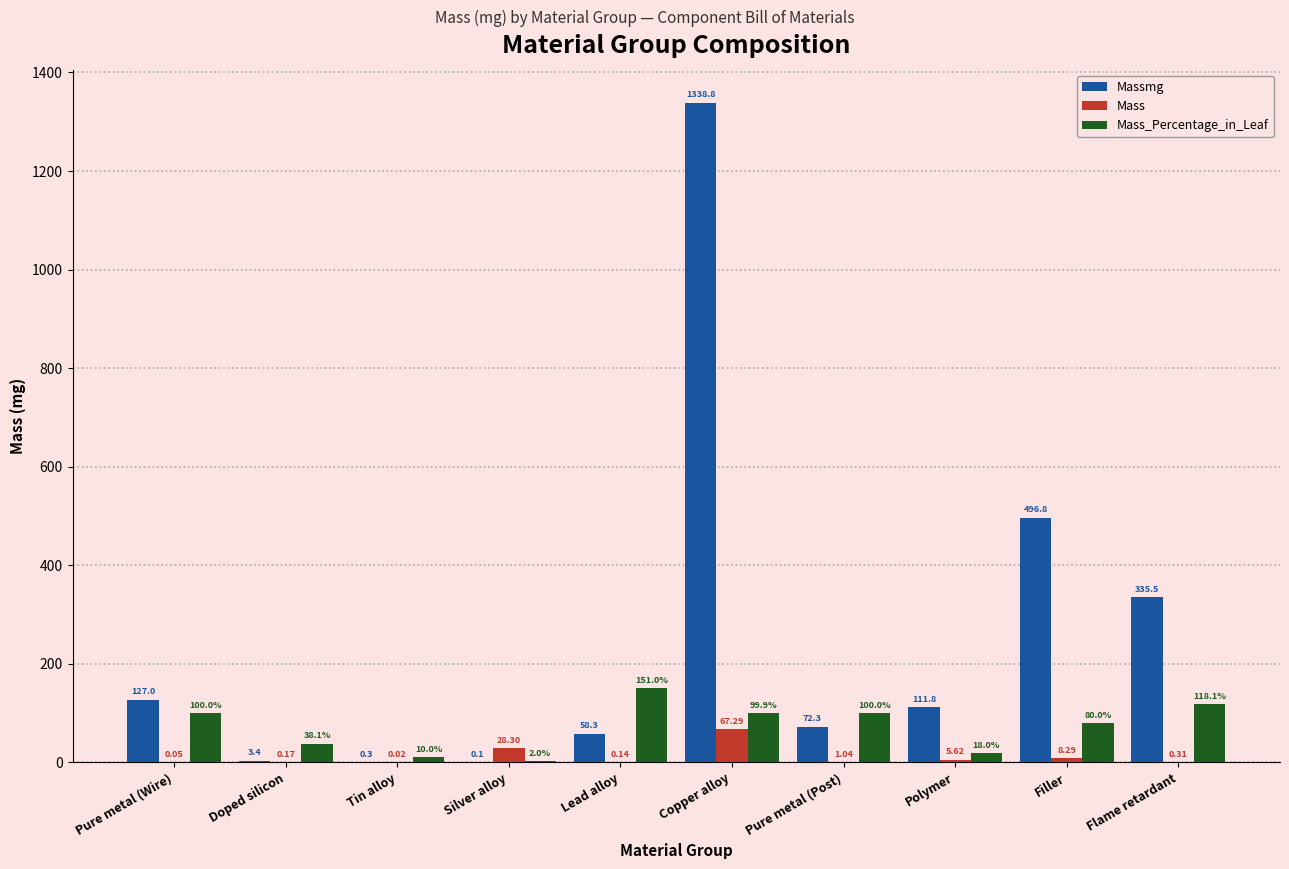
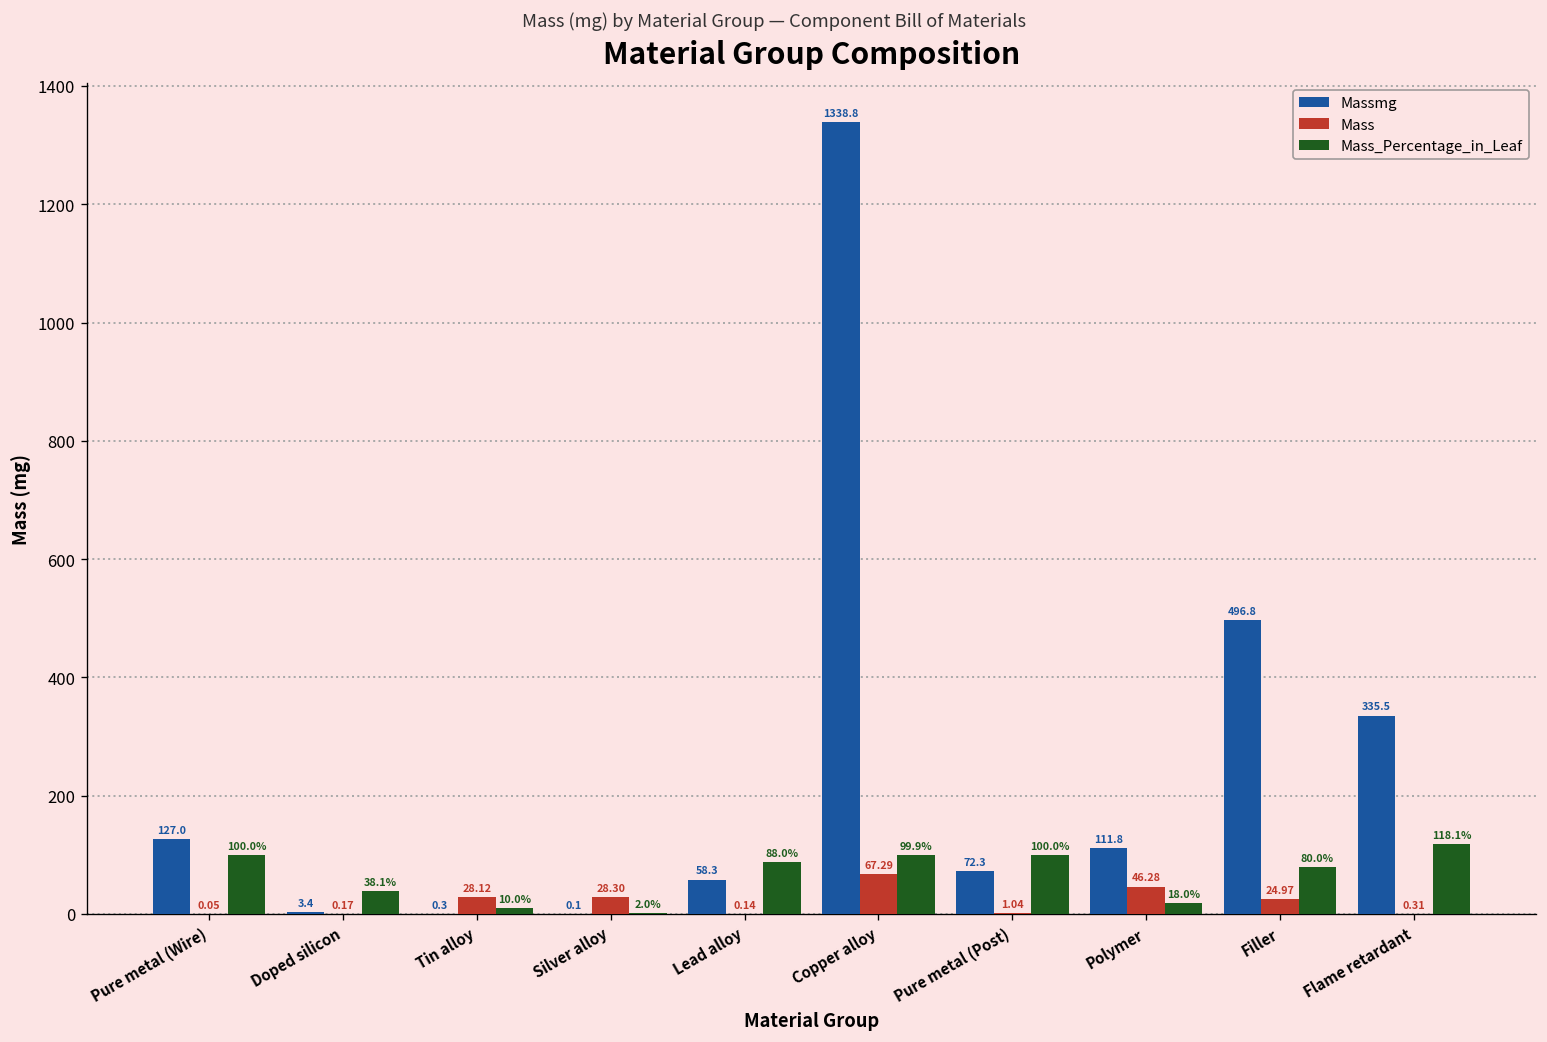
  {
    "Massmg": {
      "Pure metal (Wire)": "127.0",
      "Doped silicon": "3.4",
      "Tin alloy": "0.3",
      "Silver alloy": "0.1",
      "Lead alloy": "58.3",
      "Copper alloy": "1338.8",
      "Pure metal (Post)": "72.3",
      "Polymer": "111.8",
      "Filler": "496.8",
      "Flame retardant": "335.5"
    },
    "Mass": {
      "Pure metal (Wire)": "0.05",
      "Doped silicon": "0.17",
-     "Tin alloy": "0.02",
+     "Tin alloy": "28.12",
      "Silver alloy": "28.30",
      "Lead alloy": "0.14",
      "Copper alloy": "67.29",
      "Pure metal (Post)": "1.04",
-     "Polymer": "5.62",
-     "Filler": "8.29",
+     "Polymer": "46.28",
+     "Filler": "24.97",
      "Flame retardant": "0.31"
    },
    "Mass_Percentage_in_Leaf": {
      "Pure metal (Wire)": "100.0%",
      "Doped silicon": "38.1%",
      "Tin alloy": "10.0%",
      "Silver alloy": "2.0%",
-     "Lead alloy": "151.0%",
+     "Lead alloy": "88.0%",
      "Copper alloy": "99.9%",
      "Pure metal (Post)": "100.0%",
      "Polymer": "18.0%",
      "Filler": "80.0%",
      "Flame retardant": "118.1%"
    }
  }
